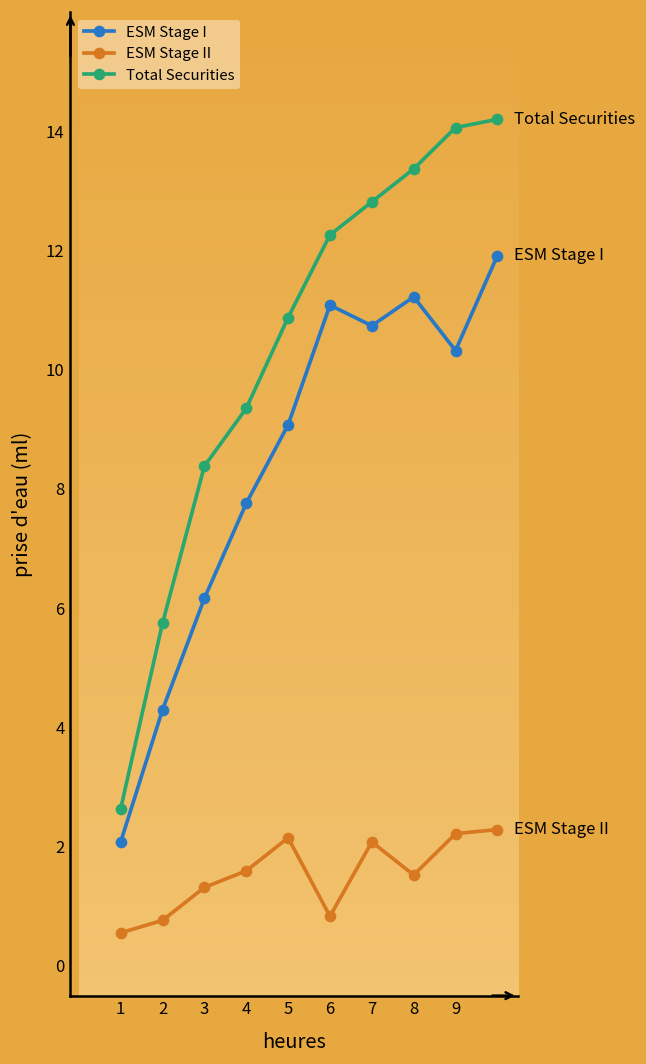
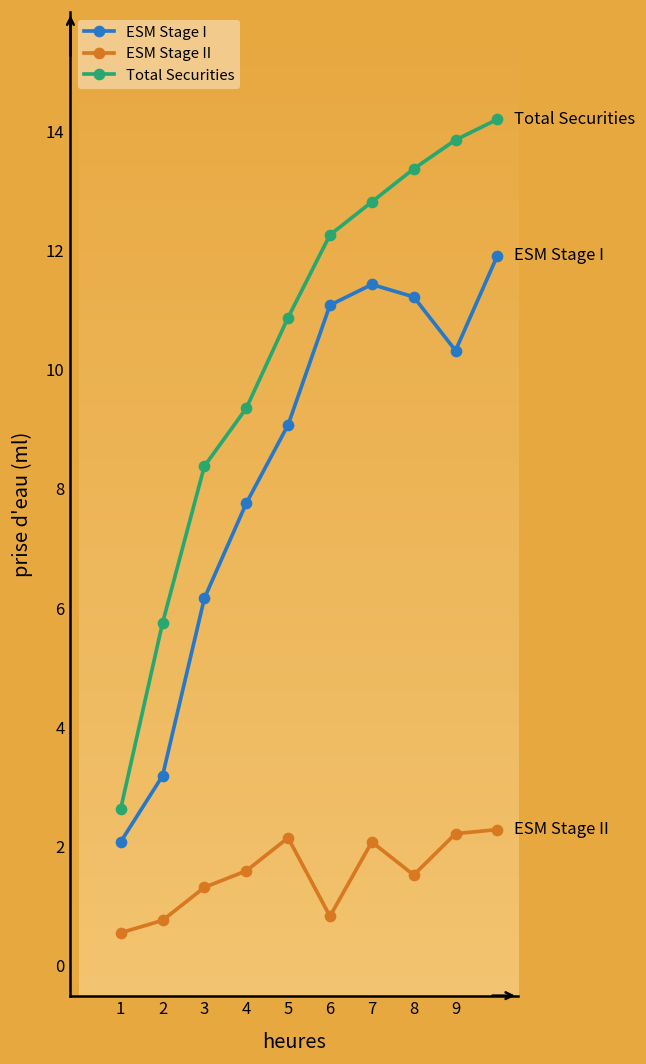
  {
    "ESM Stage I": {
      "1": 2.1,
-     "2": 4.3,
+     "2": 3.2,
      "3": 6.2,
      "4": 7.8,
      "5": 9.1,
      "6": 11.1,
-     "7": 10.7,
+     "7": 11.4,
      "8": 11.2,
      "9": 10.3
    },
    "ESM Stage II": {
      "1": 0.6,
      "2": 0.8,
      "3": 1.3,
      "4": 1.6,
      "5": 2.1,
      "6": 0.8,
      "7": 2.1,
      "8": 1.5,
      "9": 2.2
    },
    "Total Securities": {
      "1": 2.6,
      "2": 5.7,
      "3": 8.4,
      "4": 9.4,
      "5": 10.9,
      "6": 12.3,
      "7": 12.8,
      "8": 13.4,
-     "9": 14.1
+     "9": 13.9
    }
  }
